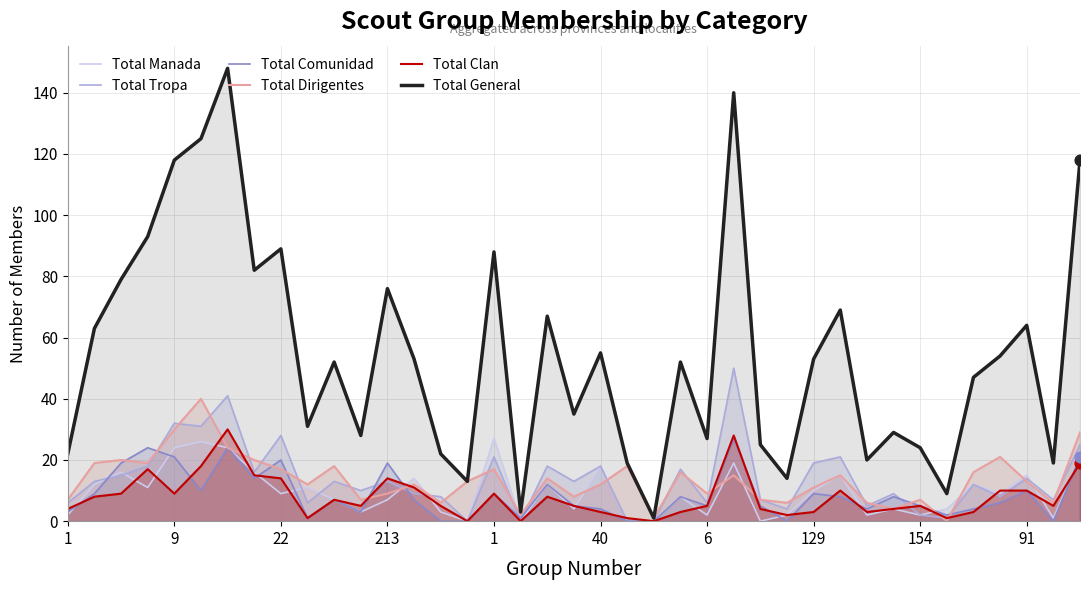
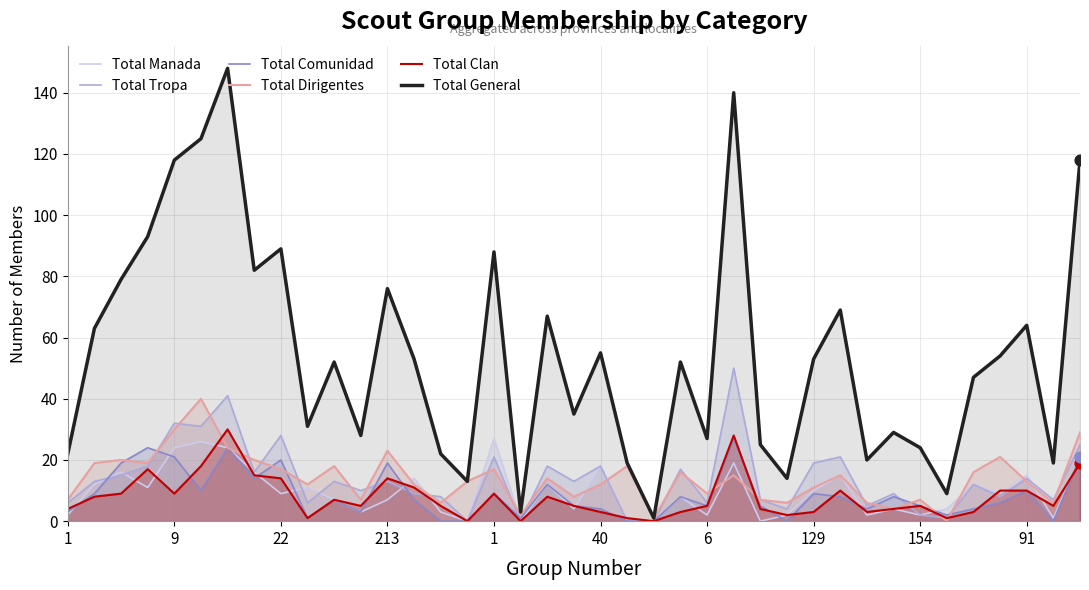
  {
    "Total Dirigentes": {
-     "213": 9,
+     "213": 23,
      "40": 12,
      "129": 11,
      "154": 7,
      "91": 13
    }
  }
